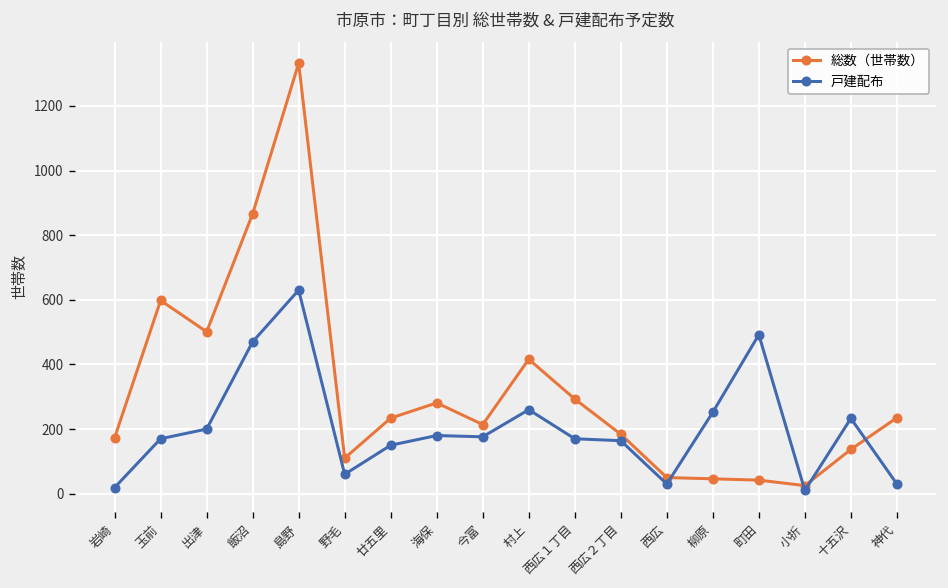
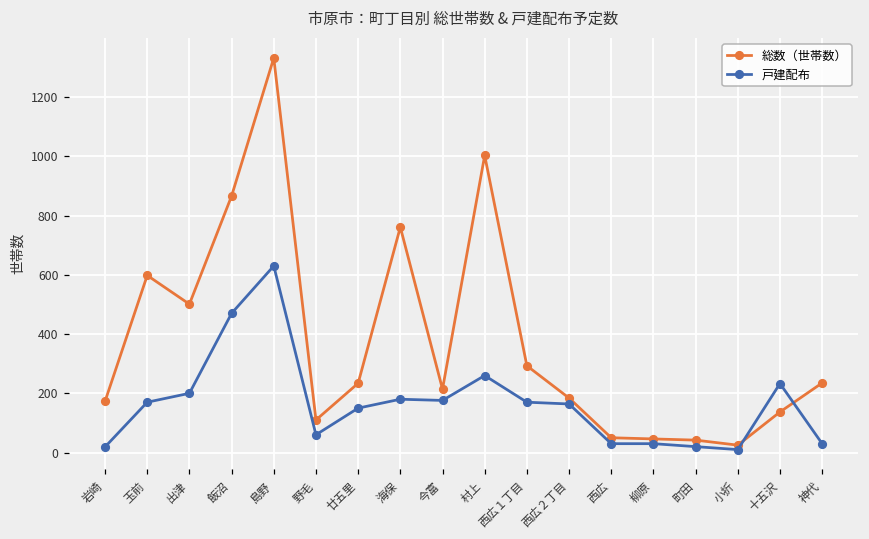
  {
    "総数（世帯数）": {
      "岩崎": 170,
      "玉前": 600,
      "出津": 500,
      "飯沼": 870,
      "島野": 1330,
      "野毛": 110,
      "廿五里": 230,
-     "海保": 280,
+     "海保": 760,
      "今富": 210,
-     "村上": 420,
+     "村上": 1000,
      "西広１丁目": 290,
      "西広２丁目": 180,
      "西広": 50,
      "柳原": 50,
      "町田": 40,
      "小折": 30,
      "十五沢": 140,
      "神代": 240
    },
    "戸建配布": {
      "岩崎": 20,
      "玉前": 170,
      "出津": 200,
      "飯沼": 470,
      "島野": 630,
      "野毛": 60,
      "廿五里": 150,
      "海保": 180,
      "今富": 180,
      "村上": 260,
      "西広１丁目": 170,
      "西広２丁目": 160,
      "西広": 30,
-     "柳原": 250,
-     "町田": 490,
+     "柳原": 30,
+     "町田": 20,
      "小折": 10,
      "十五沢": 230,
      "神代": 30
    }
  }
